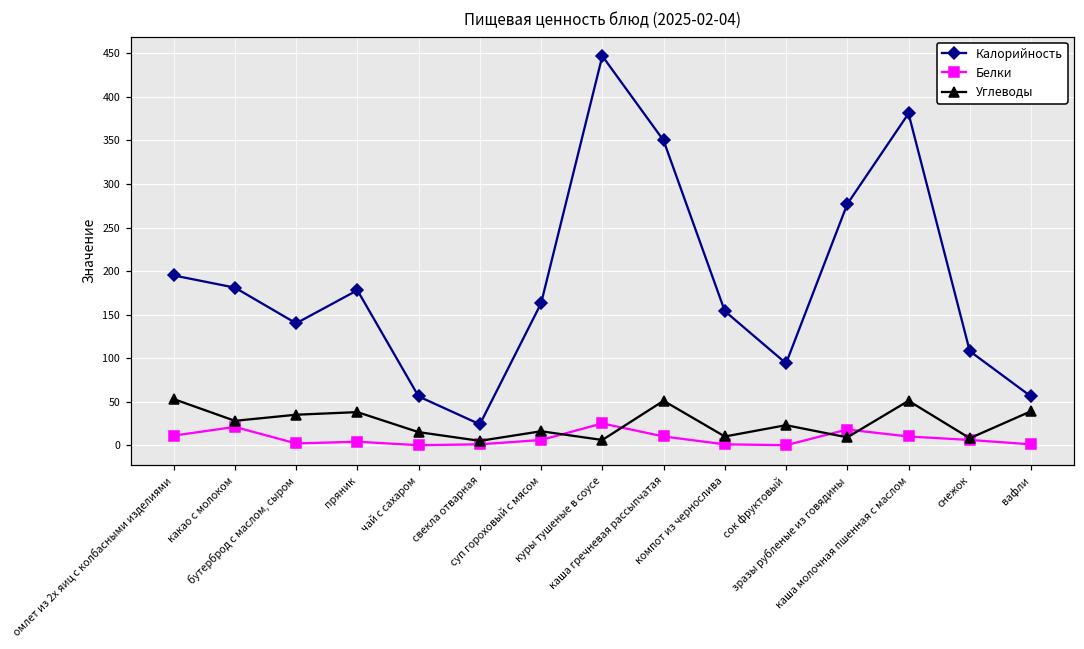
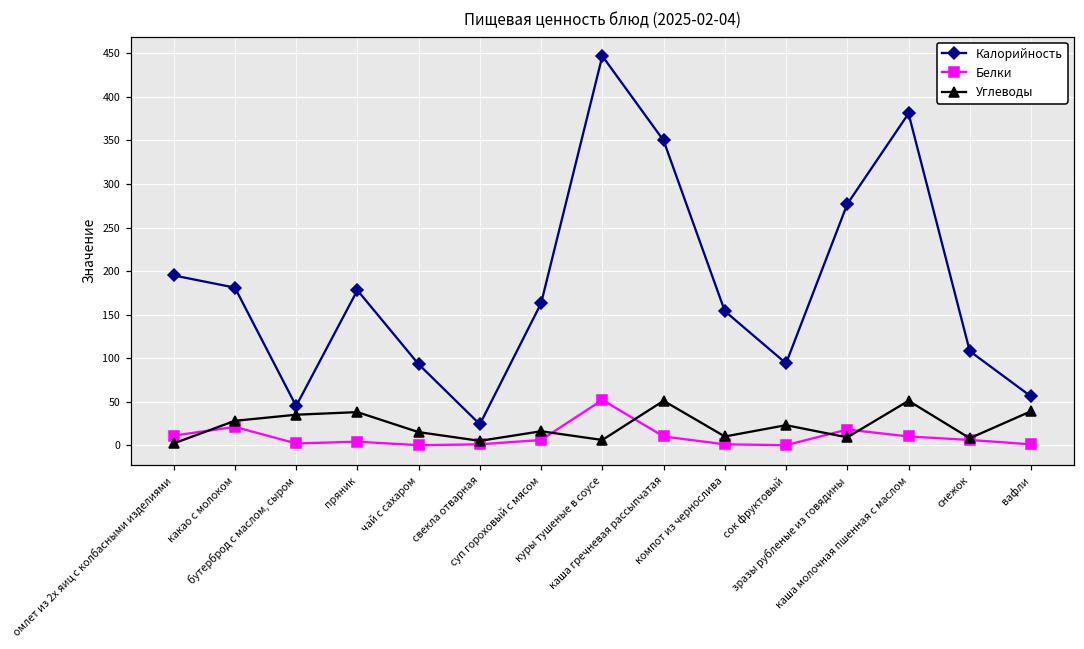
  {
    "Калорийность": {
      "омлет из 2х яиц с колбасными изделиями": 200,
      "какао с молоком": 180,
-     "бутерброд с маслом, сыром": 140,
+     "бутерброд с маслом, сыром": 50,
      "пряник": 180,
-     "чай с сахаром": 60,
+     "чай с сахаром": 90,
      "свекла отварная": 20,
      "суп гороховый с мясом": 160,
      "куры тушеные в соусе": 450,
      "каша гречневая рассыпчатая": 350,
      "компот из чернослива": 150,
      "сок фруктовый": 90,
      "зразы рубленые из говядины": 280,
      "каша молочная пшенная с маслом": 380,
      "снежок": 110,
      "вафли": 60
    },
    "Белки": {
      "омлет из 2х яиц с колбасными изделиями": 10,
      "какао с молоком": 20,
      "бутерброд с маслом, сыром": 0,
      "пряник": 0,
      "чай с сахаром": 0,
      "свекла отварная": 0,
      "суп гороховый с мясом": 10,
-     "куры тушеные в соусе": 30,
+     "куры тушеные в соусе": 50,
      "каша гречневая рассыпчатая": 10,
      "компот из чернослива": 0,
      "сок фруктовый": 0,
      "зразы рубленые из говядины": 20,
      "каша молочная пшенная с маслом": 10,
      "вафли": 0
    },
    "Углеводы": {
-     "омлет из 2х яиц с колбасными изделиями": 50,
+     "омлет из 2х яиц с колбасными изделиями": 0,
      "какао с молоком": 30,
      "бутерброд с маслом, сыром": 40,
      "пряник": 40,
      "чай с сахаром": 20,
      "свекла отварная": 10,
      "суп гороховый с мясом": 20,
      "куры тушеные в соусе": 10,
      "каша гречневая рассыпчатая": 50,
      "компот из чернослива": 10,
      "сок фруктовый": 20,
      "зразы рубленые из говядины": 10,
      "каша молочная пшенная с маслом": 50,
      "вафли": 40
    }
  }
